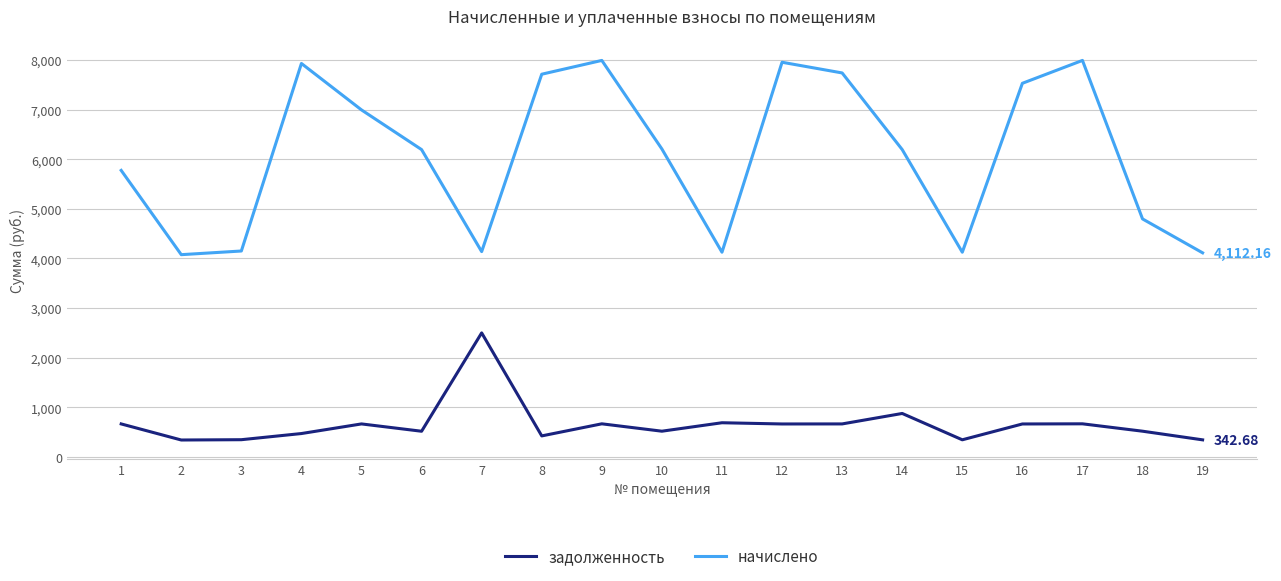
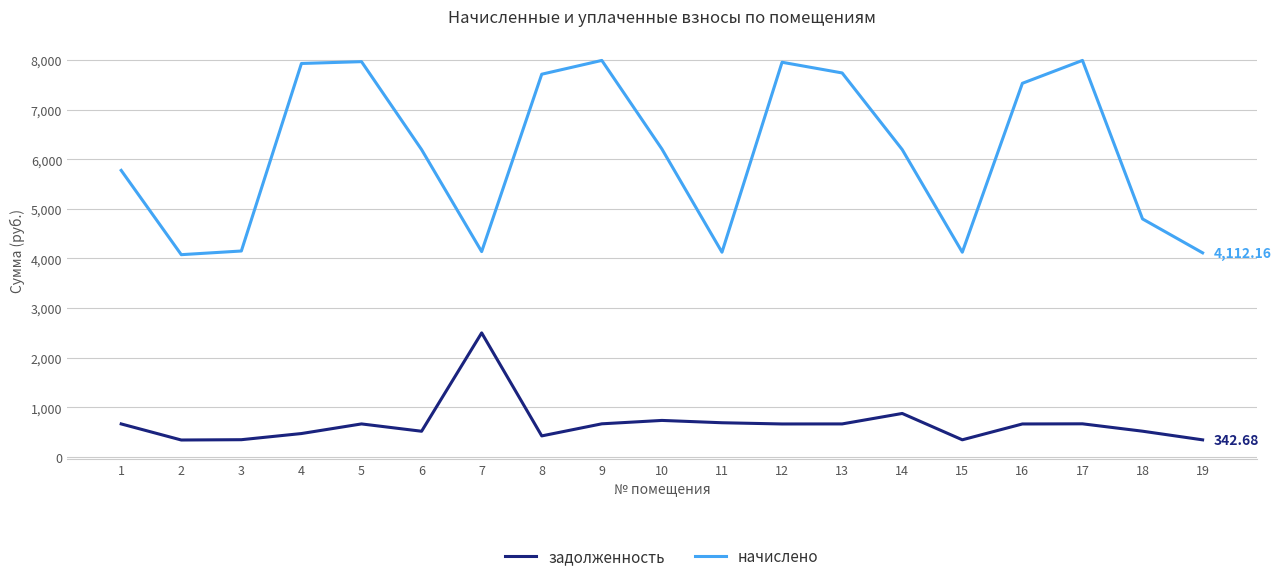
  {
    "задолженность": {
      "1": "700",
      "2": "300",
      "3": "300",
      "4": "500",
      "5": "700",
      "6": "500",
      "7": "2,500",
      "8": "400",
      "9": "700",
-     "10": "500",
+     "10": "700",
      "11": "700",
      "12": "700",
      "13": "700",
      "14": "900",
      "15": "300",
      "16": "700",
      "17": "700",
      "18": "500"
    },
    "начислено": {
      "1": "5,800",
      "2": "4,100",
      "3": "4,100",
      "4": "7,900",
-     "5": "7,000",
+     "5": "8,000",
      "6": "6,200",
      "7": "4,100",
      "8": "7,700",
      "9": "8,000",
      "10": "6,200",
      "11": "4,100",
      "12": "8,000",
      "13": "7,700",
      "14": "6,200",
      "15": "4,100",
      "16": "7,500",
      "17": "8,000",
      "18": "4,800"
    }
  }
